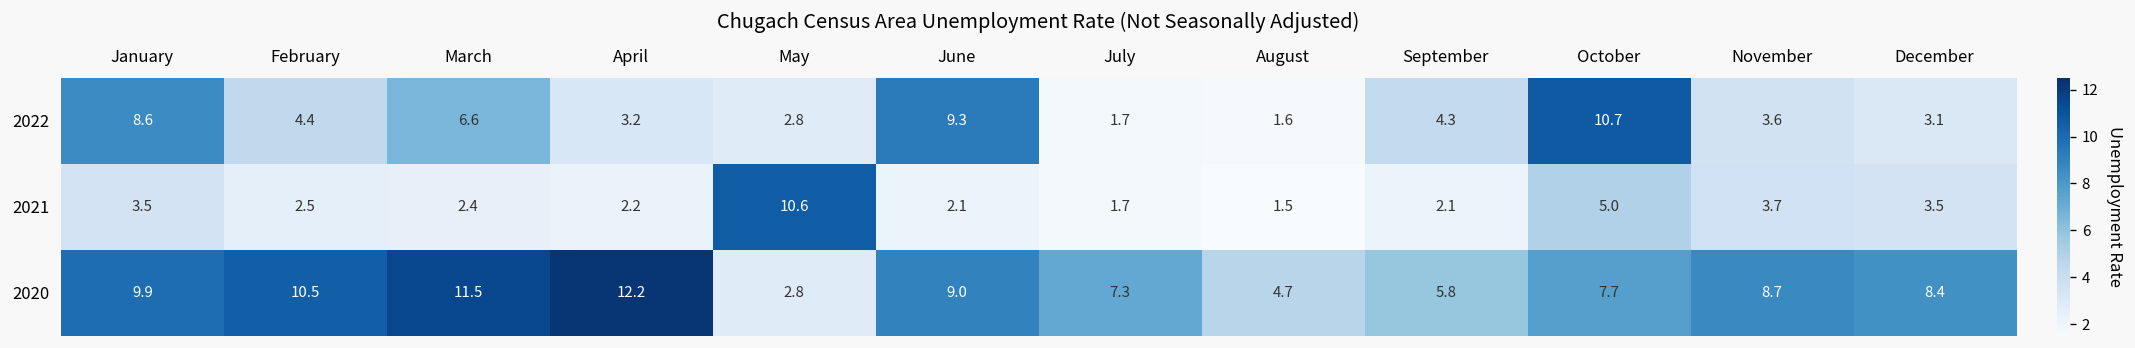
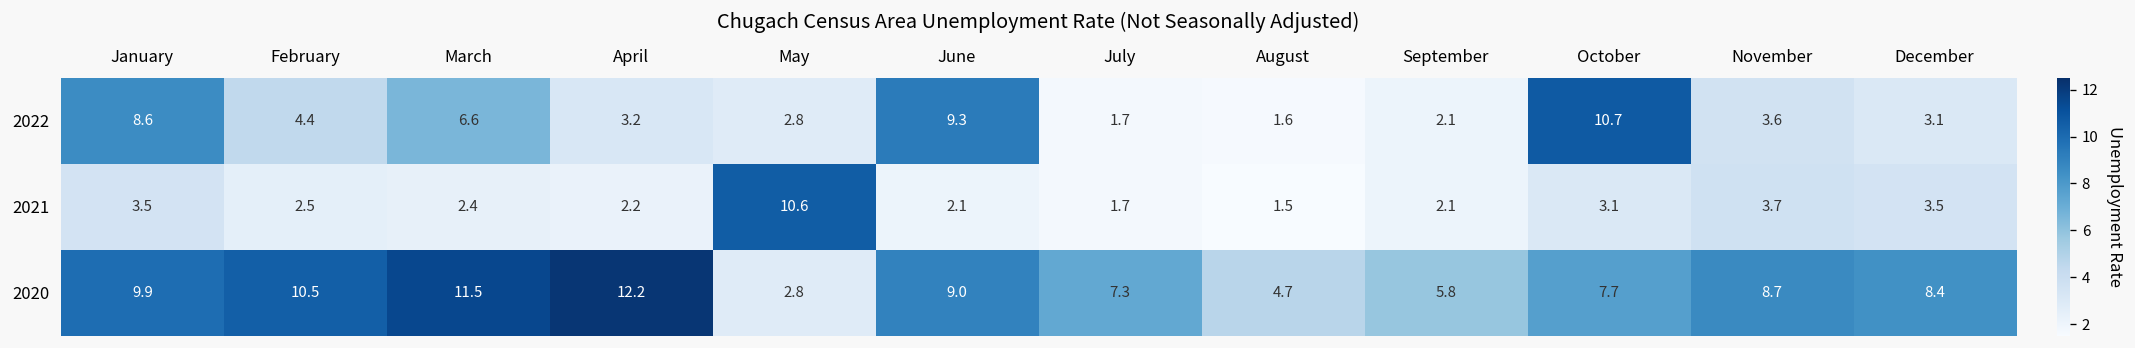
  {
    "2022": {
      "January": 8.6,
      "February": 4.4,
      "March": 6.6,
      "April": 3.2,
      "May": 2.8,
      "June": 9.3,
      "July": 1.7,
      "August": 1.6,
-     "September": 4.3,
+     "September": 2.1,
      "October": 10.7,
      "November": 3.6,
      "December": 3.1
    },
    "2021": {
      "January": 3.5,
      "February": 2.5,
      "March": 2.4,
      "April": 2.2,
      "May": 10.6,
      "June": 2.1,
      "July": 1.7,
      "August": 1.5,
      "September": 2.1,
-     "October": 5.0,
+     "October": 3.1,
      "November": 3.7,
      "December": 3.5
    },
    "2020": {
      "January": 9.9,
      "February": 10.5,
      "March": 11.5,
      "April": 12.2,
      "May": 2.8,
      "June": 9.0,
      "July": 7.3,
      "August": 4.7,
      "September": 5.8,
      "October": 7.7,
      "November": 8.7,
      "December": 8.4
    }
  }
